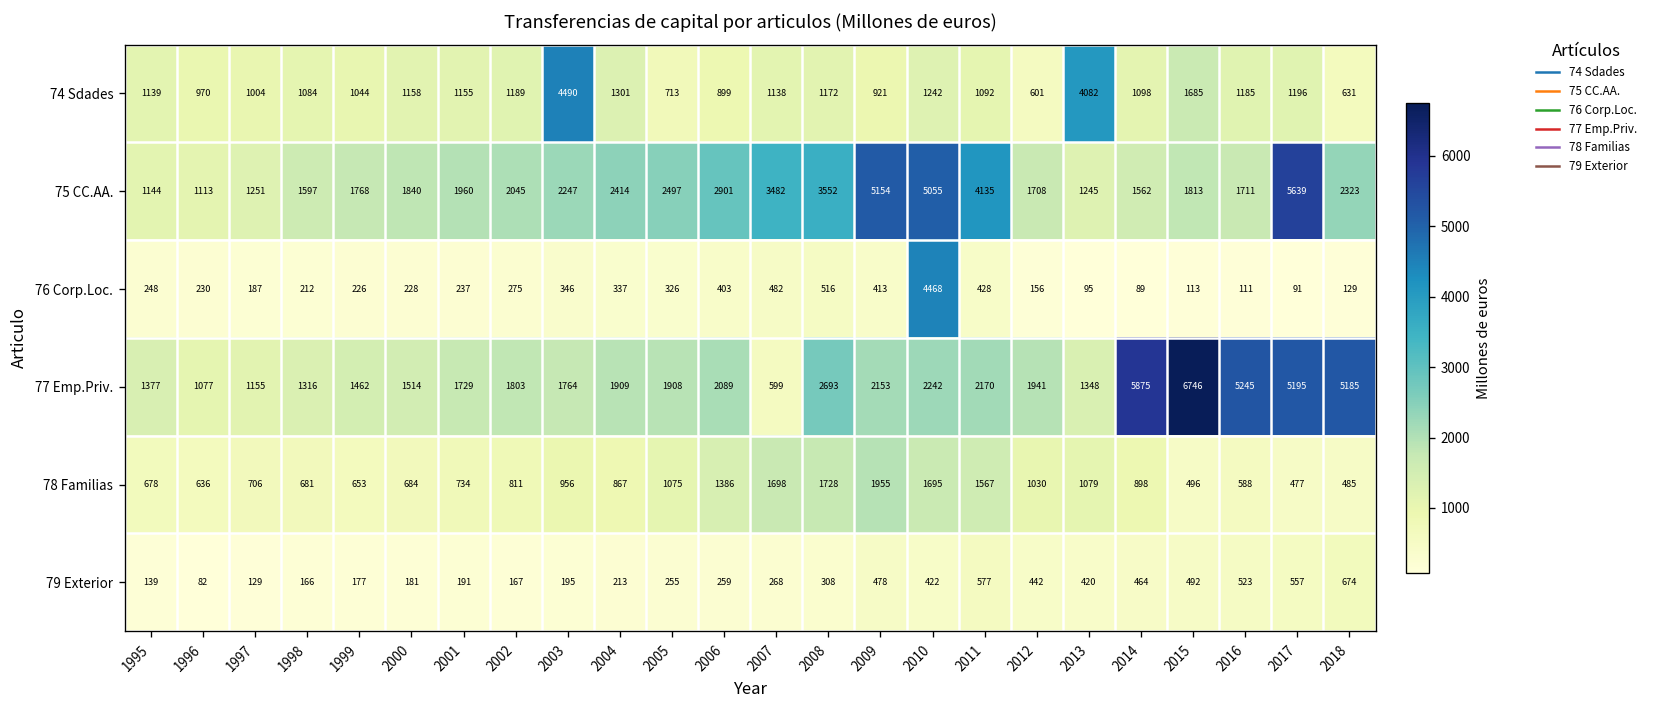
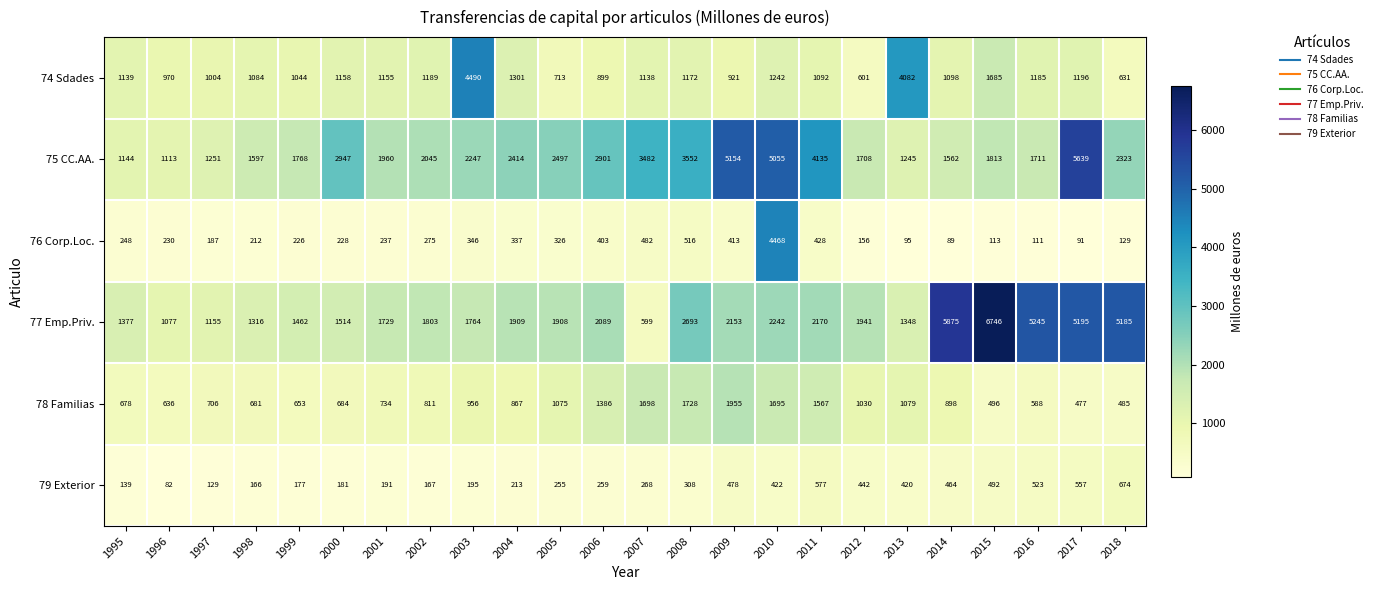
  {
    "74 Sdades": {
      "1995": 1139,
      "1996": 970,
      "1997": 1004,
      "1998": 1084,
      "1999": 1044,
      "2000": 1158,
      "2001": 1155,
      "2002": 1189,
      "2003": 4490,
      "2004": 1301,
      "2005": 713,
      "2006": 899,
      "2007": 1138,
      "2008": 1172,
      "2009": 921,
      "2010": 1242,
      "2011": 1092,
      "2012": 601,
      "2013": 4082,
      "2014": 1098,
      "2015": 1685,
      "2016": 1185,
      "2017": 1196,
      "2018": 631
    },
    "75 CC.AA.": {
      "1995": 1144,
      "1996": 1113,
      "1997": 1251,
      "1998": 1597,
      "1999": 1768,
-     "2000": 1840,
+     "2000": 2947,
      "2001": 1960,
      "2002": 2045,
      "2003": 2247,
      "2004": 2414,
      "2005": 2497,
      "2006": 2901,
      "2007": 3482,
      "2008": 3552,
      "2009": 5154,
      "2010": 5055,
      "2011": 4135,
      "2012": 1708,
      "2013": 1245,
      "2014": 1562,
      "2015": 1813,
      "2016": 1711,
      "2017": 5639,
      "2018": 2323
    },
    "76 Corp.Loc.": {
      "1995": 248,
      "1996": 230,
      "1997": 187,
      "1998": 212,
      "1999": 226,
      "2000": 228,
      "2001": 237,
      "2002": 275,
      "2003": 346,
      "2004": 337,
      "2005": 326,
      "2006": 403,
      "2007": 482,
      "2008": 516,
      "2009": 413,
      "2010": 4468,
      "2011": 428,
      "2012": 156,
      "2013": 95,
      "2014": 89,
      "2015": 113,
      "2016": 111,
      "2017": 91,
      "2018": 129
    },
    "77 Emp.Priv.": {
      "1995": 1377,
      "1996": 1077,
      "1997": 1155,
      "1998": 1316,
      "1999": 1462,
      "2000": 1514,
      "2001": 1729,
      "2002": 1803,
      "2003": 1764,
      "2004": 1909,
      "2005": 1908,
      "2006": 2089,
      "2007": 599,
      "2008": 2693,
      "2009": 2153,
      "2010": 2242,
      "2011": 2170,
      "2012": 1941,
      "2013": 1348,
      "2014": 5875,
      "2015": 6746,
      "2016": 5245,
      "2017": 5195,
      "2018": 5185
    },
    "78 Familias": {
      "1995": 678,
      "1996": 636,
      "1997": 706,
      "1998": 681,
      "1999": 653,
      "2000": 684,
      "2001": 734,
      "2002": 811,
      "2003": 956,
      "2004": 867,
      "2005": 1075,
      "2006": 1386,
      "2007": 1698,
      "2008": 1728,
      "2009": 1955,
      "2010": 1695,
      "2011": 1567,
      "2012": 1030,
      "2013": 1079,
      "2014": 898,
      "2015": 496,
      "2016": 588,
      "2017": 477,
      "2018": 485
    },
    "79 Exterior": {
      "1995": 139,
      "1996": 82,
      "1997": 129,
      "1998": 166,
      "1999": 177,
      "2000": 181,
      "2001": 191,
      "2002": 167,
      "2003": 195,
      "2004": 213,
      "2005": 255,
      "2006": 259,
      "2007": 268,
      "2008": 308,
      "2009": 478,
      "2010": 422,
      "2011": 577,
      "2012": 442,
      "2013": 420,
      "2014": 464,
      "2015": 492,
      "2016": 523,
      "2017": 557,
      "2018": 674
    }
  }
